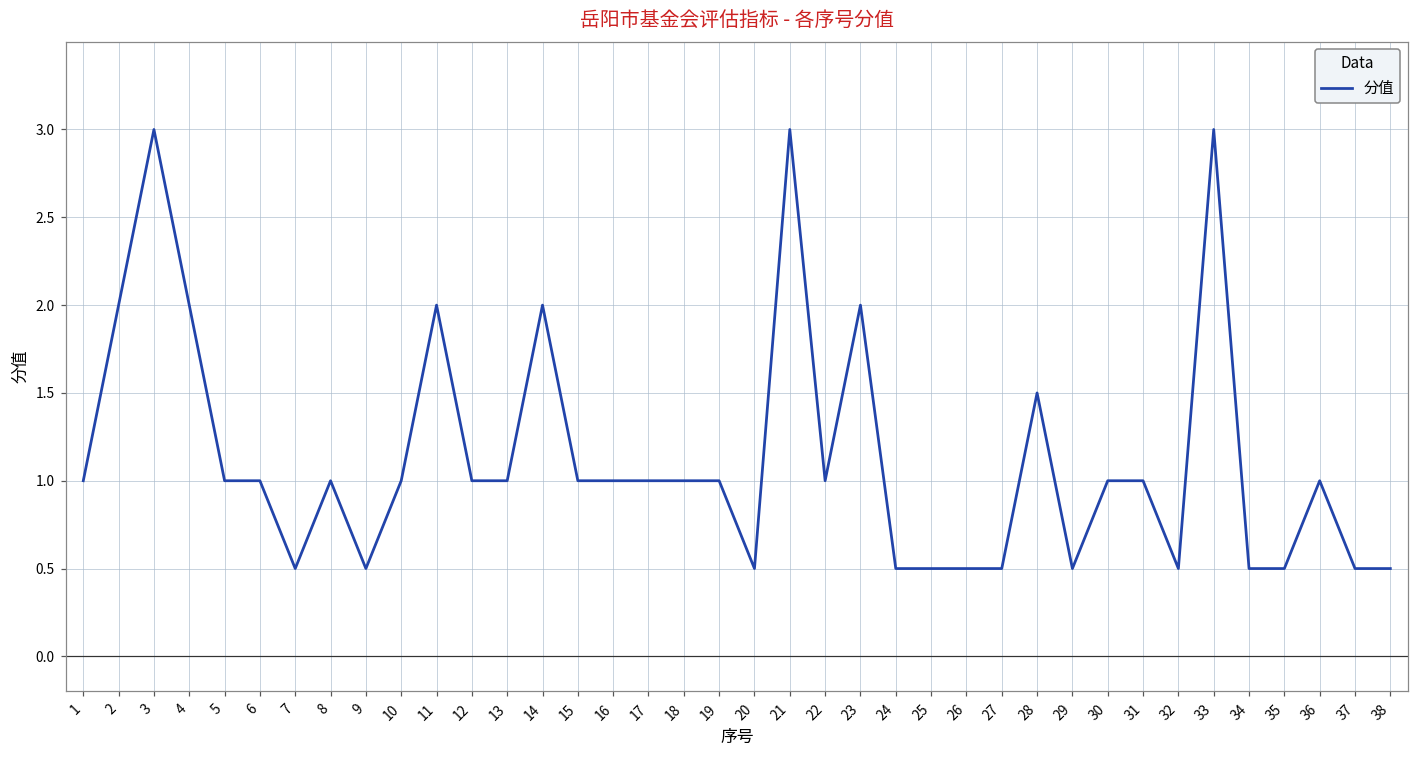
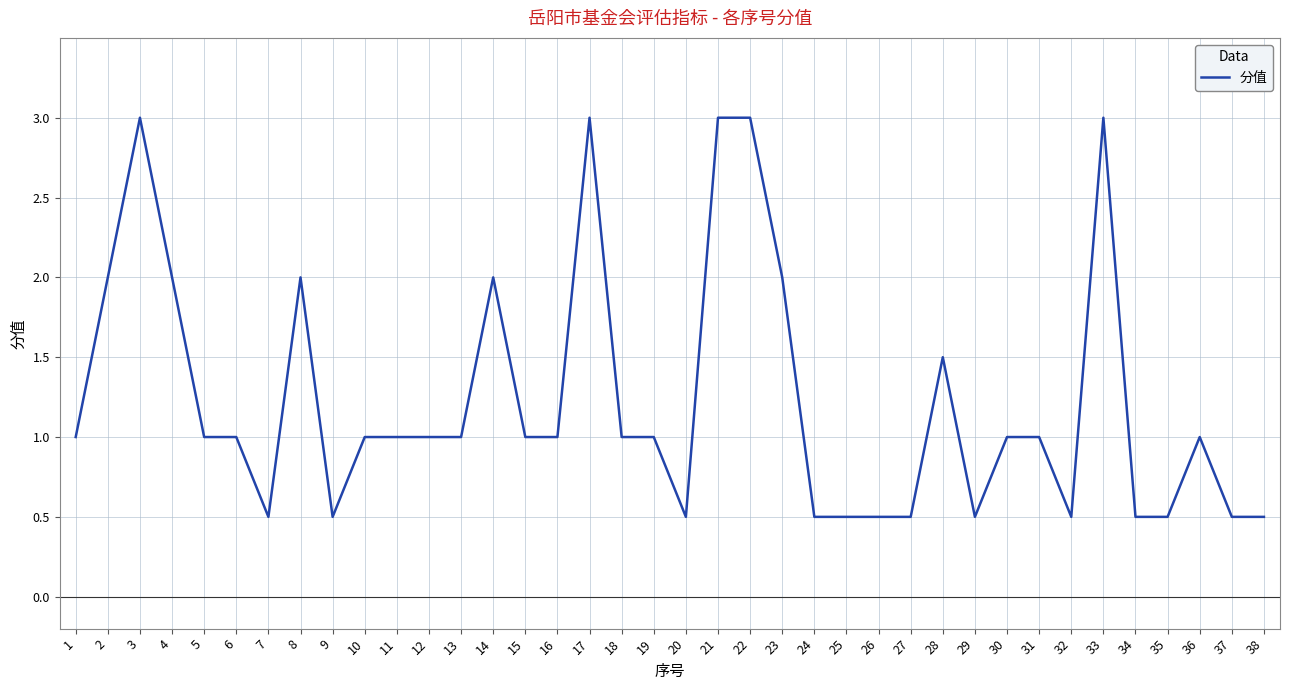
  {
    "1": 1,
    "2": 2,
    "3": 3,
    "4": 2,
    "5": 1,
    "6": 1,
    "7": 0.50,
-   "8": 1,
+   "8": 2,
    "9": 0.50,
    "10": 1,
-   "11": 2,
+   "11": 1,
    "12": 1,
    "13": 1,
    "14": 2,
    "15": 1,
    "16": 1,
-   "17": 1,
+   "17": 3,
    "18": 1,
    "19": 1,
    "20": 0.50,
    "21": 3,
-   "22": 1,
+   "22": 3,
    "23": 2,
    "24": 0.50,
    "25": 0.50,
    "26": 0.50,
    "27": 0.50,
    "28": 1.50,
    "29": 0.50,
    "30": 1,
    "31": 1,
    "32": 0.50,
    "33": 3,
    "34": 0.50,
    "35": 0.50,
    "36": 1,
    "37": 0.50,
    "38": 0.50
  }
